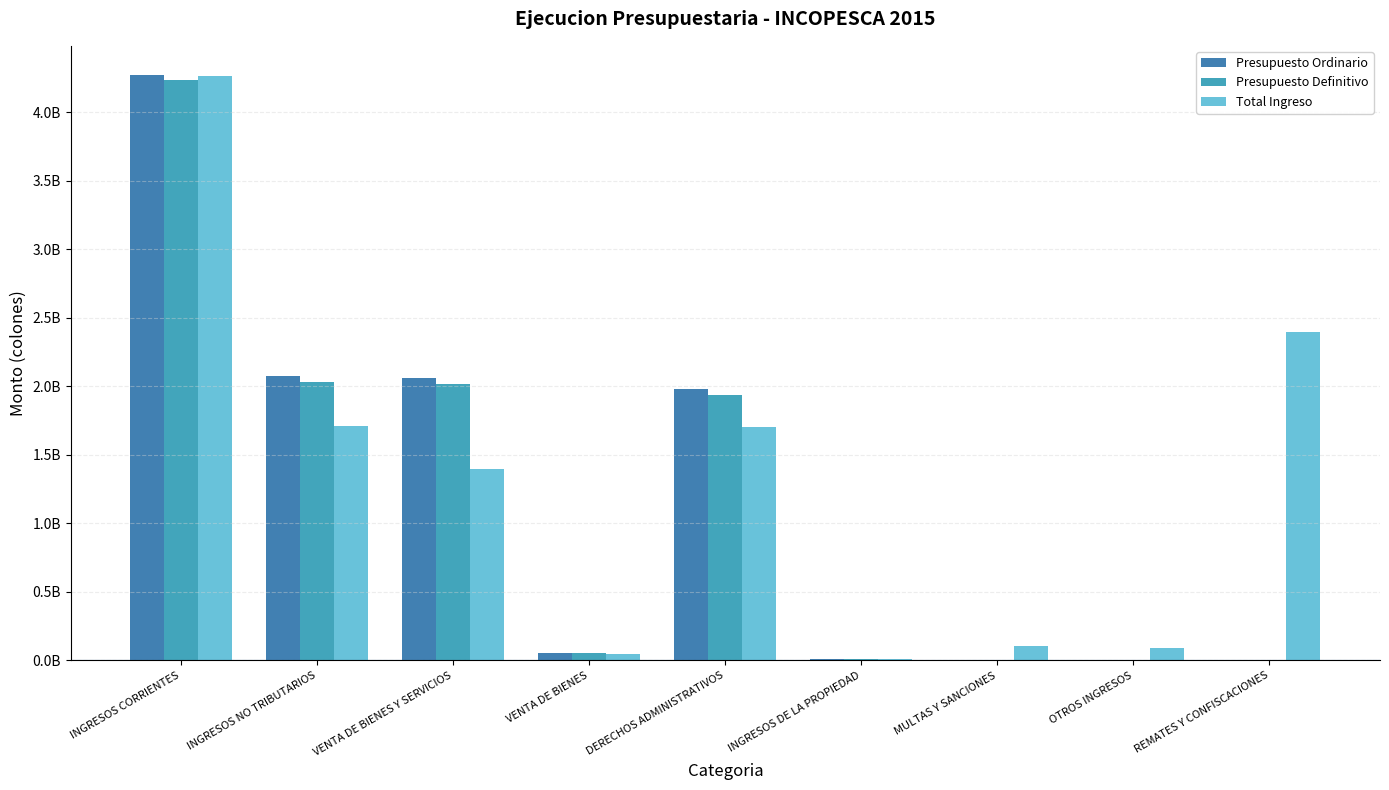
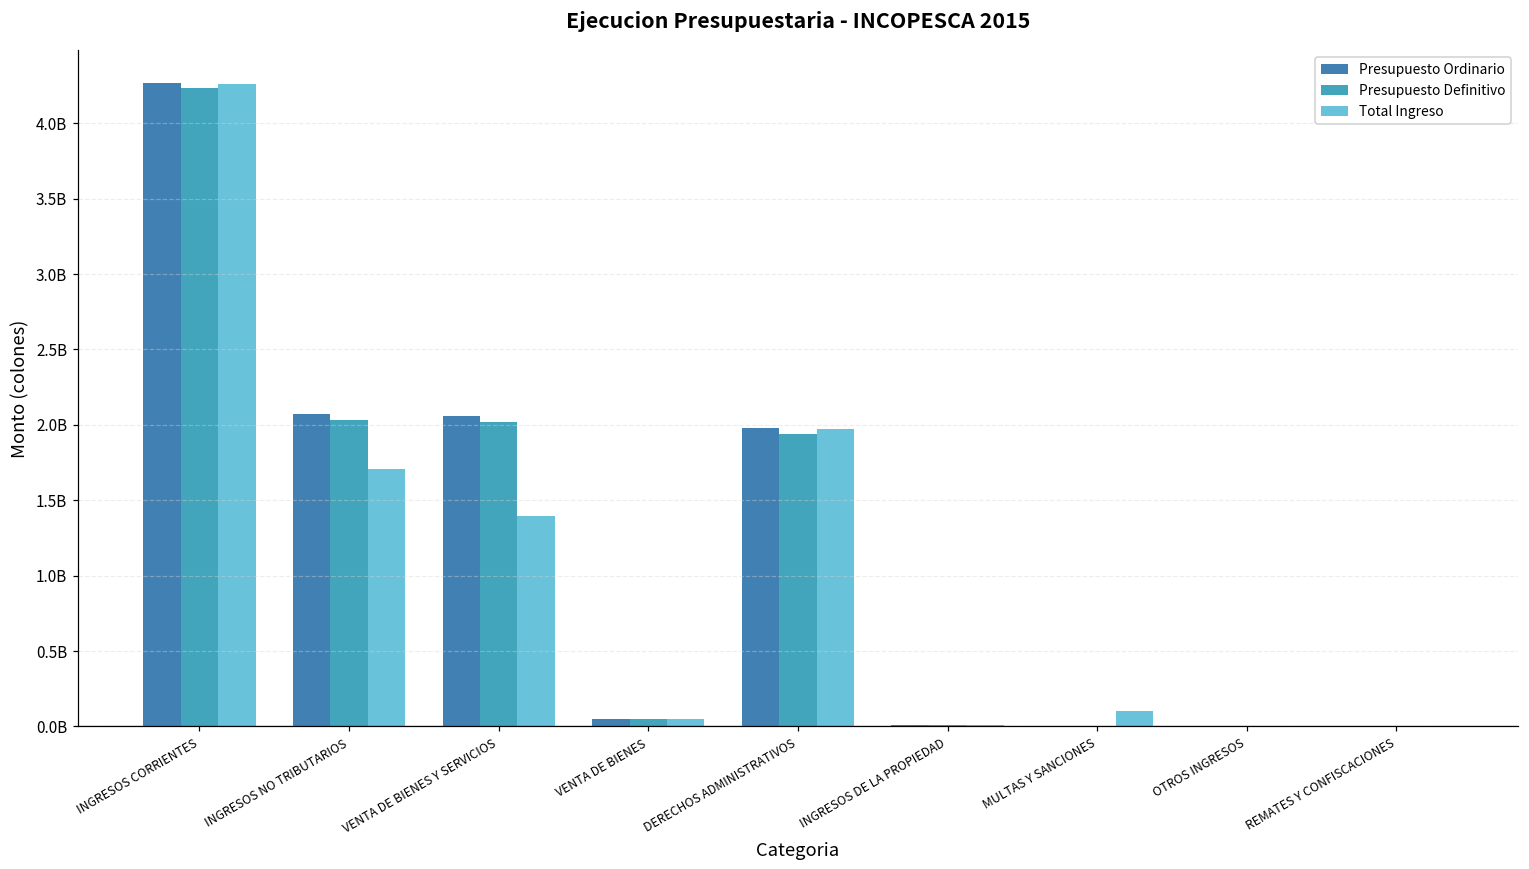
  {
    "Total Ingreso": {
      "INGRESOS CORRIENTES": 4260000000,
      "INGRESOS NO TRIBUTARIOS": 1710000000,
      "VENTA DE BIENES Y SERVICIOS": 1390000000,
      "VENTA DE BIENES": 50000000,
-     "DERECHOS ADMINISTRATIVOS": 1700000000,
+     "DERECHOS ADMINISTRATIVOS": 1970000000,
      "MULTAS Y SANCIONES": 110000000,
-     "OTROS INGRESOS": 90000000,
-     "REMATES Y CONFISCACIONES": 2400000000
+     "OTROS INGRESOS": 0,
+     "REMATES Y CONFISCACIONES": 0
    }
  }
